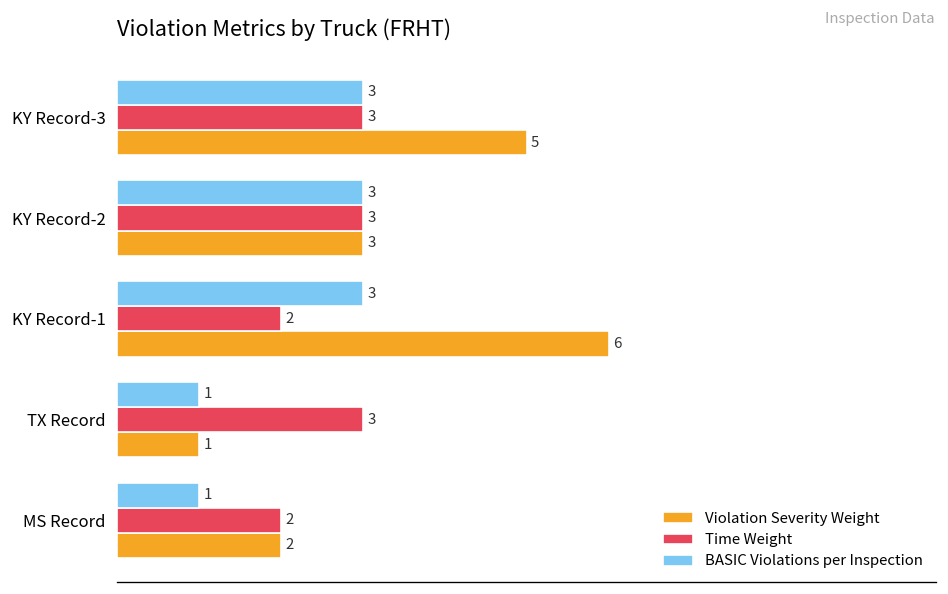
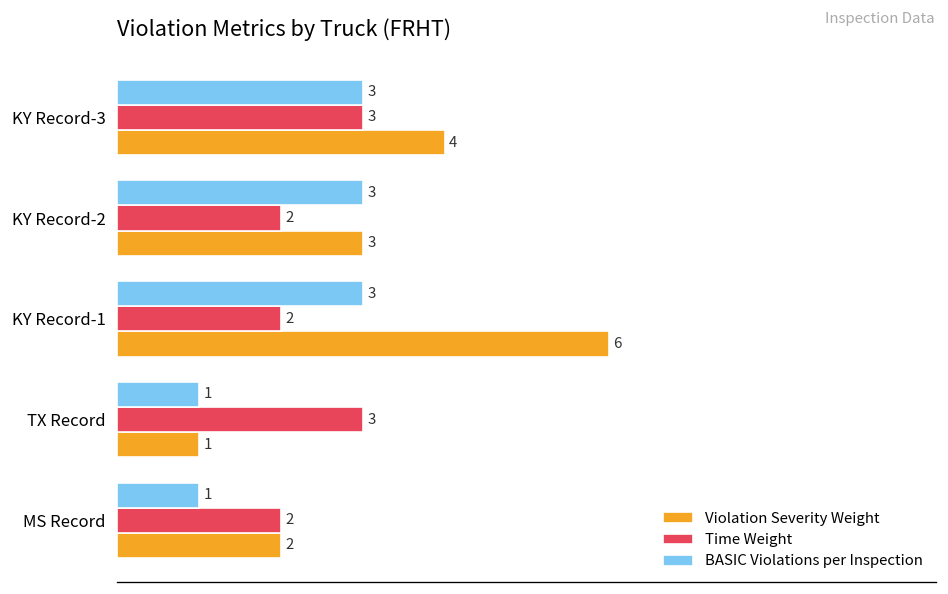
  {
    "Violation Severity Weight": {
-     "KY Record-3": 5,
+     "KY Record-3": 4,
      "KY Record-2": 3,
      "KY Record-1": 6,
      "TX Record": 1,
      "MS Record": 2
    },
    "Time Weight": {
      "KY Record-3": 3,
-     "KY Record-2": 3,
+     "KY Record-2": 2,
      "KY Record-1": 2,
      "TX Record": 3,
      "MS Record": 2
    },
    "BASIC Violations per Inspection": {
      "KY Record-3": 3,
      "KY Record-2": 3,
      "KY Record-1": 3,
      "TX Record": 1,
      "MS Record": 1
    }
  }
